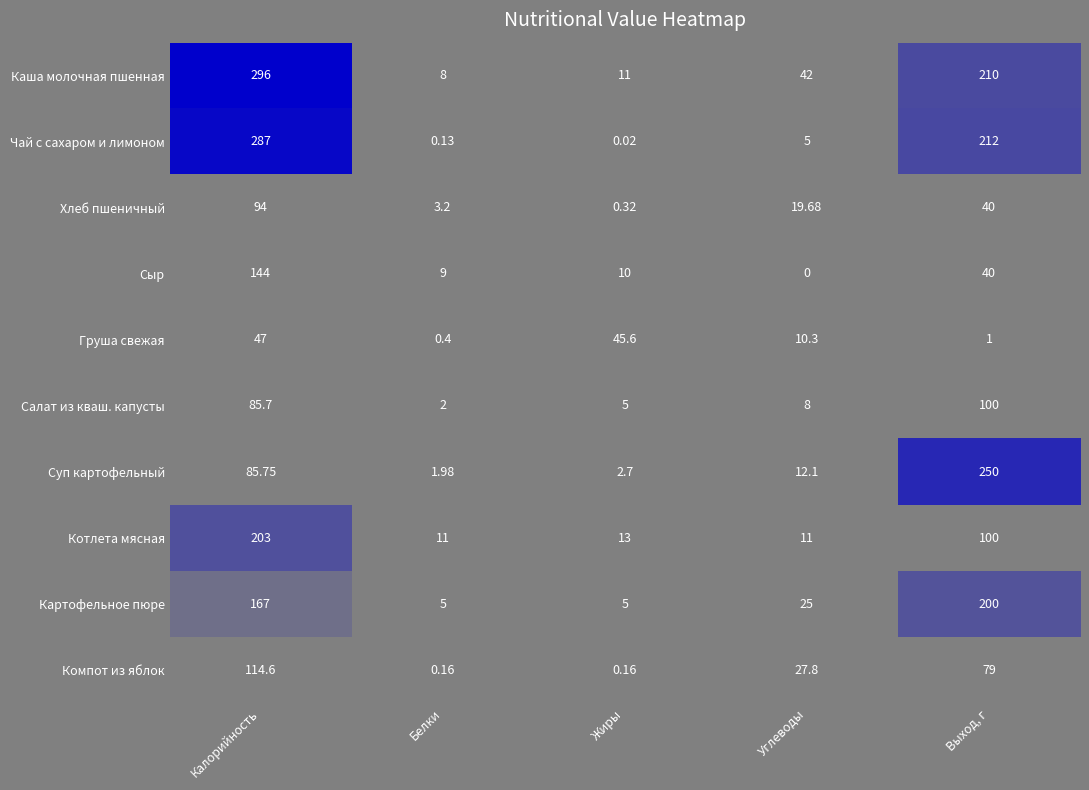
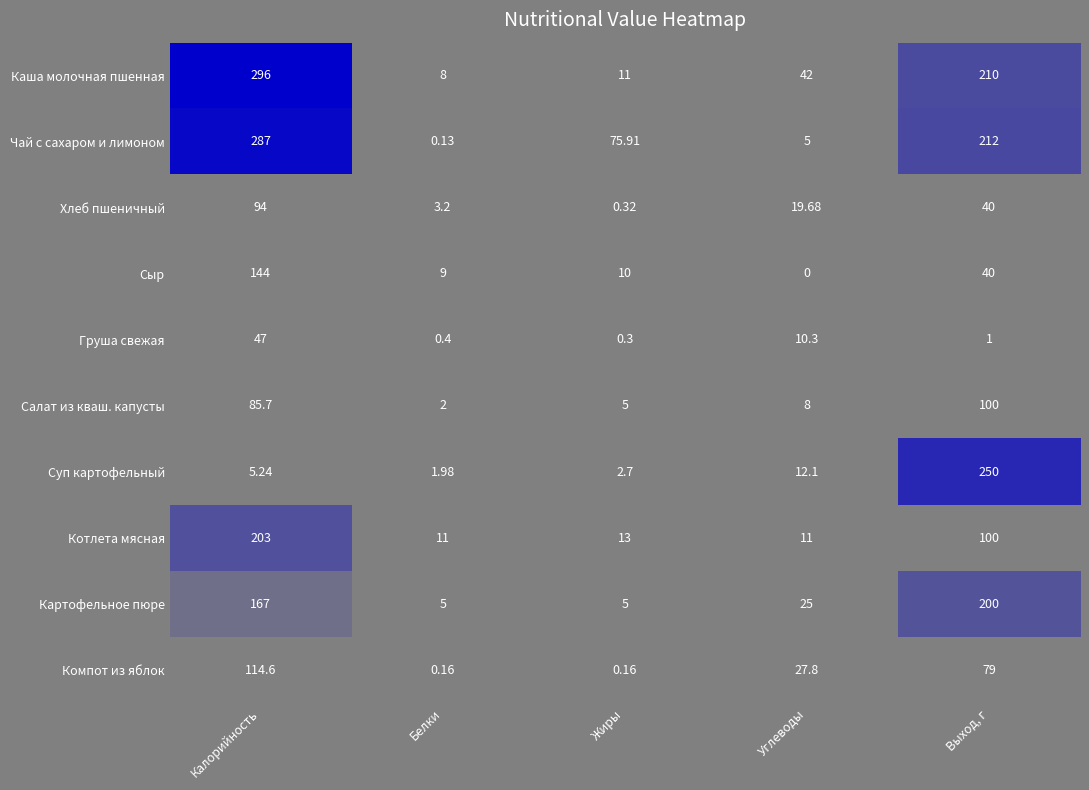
  {
    "Каша молочная пшенная": {
      "Калорийность": 296,
      "Белки": 8,
      "Жиры": 11,
      "Углеводы": 42,
      "Выход, г": 210
    },
    "Чай с сахаром и лимоном": {
      "Калорийность": 287,
      "Белки": 0.13,
-     "Жиры": 0.02,
+     "Жиры": 75.91,
      "Углеводы": 5,
      "Выход, г": 212
    },
    "Хлеб пшеничный": {
      "Калорийность": 94,
      "Белки": 3.2,
      "Жиры": 0.32,
      "Углеводы": 19.68,
      "Выход, г": 40
    },
    "Сыр": {
      "Калорийность": 144,
      "Белки": 9,
      "Жиры": 10,
      "Углеводы": 0,
      "Выход, г": 40
    },
    "Груша свежая": {
      "Калорийность": 47,
      "Белки": 0.4,
-     "Жиры": 45.6,
+     "Жиры": 0.3,
      "Углеводы": 10.3,
      "Выход, г": 1
    },
    "Салат из кваш. капусты": {
      "Калорийность": 85.7,
      "Белки": 2,
      "Жиры": 5,
      "Углеводы": 8,
      "Выход, г": 100
    },
    "Суп картофельный": {
-     "Калорийность": 85.75,
+     "Калорийность": 5.24,
      "Белки": 1.98,
      "Жиры": 2.7,
      "Углеводы": 12.1,
      "Выход, г": 250
    },
    "Котлета мясная": {
      "Калорийность": 203,
      "Белки": 11,
      "Жиры": 13,
      "Углеводы": 11,
      "Выход, г": 100
    },
    "Картофельное пюре": {
      "Калорийность": 167,
      "Белки": 5,
      "Жиры": 5,
      "Углеводы": 25,
      "Выход, г": 200
    },
    "Компот из яблок": {
      "Калорийность": 114.6,
      "Белки": 0.16,
      "Жиры": 0.16,
      "Углеводы": 27.8,
      "Выход, г": 79
    }
  }
